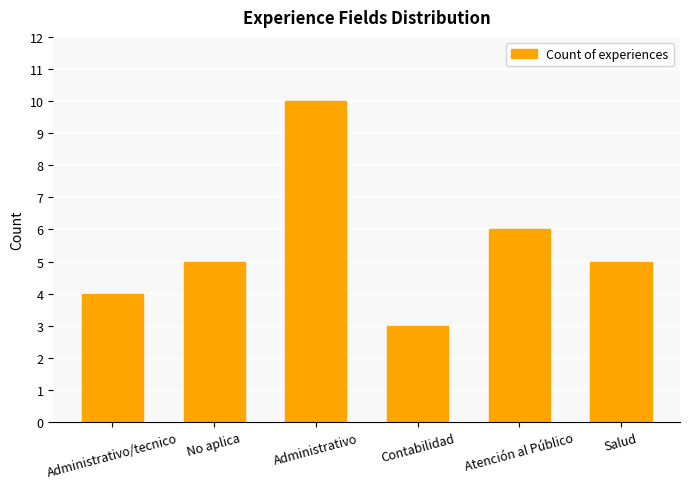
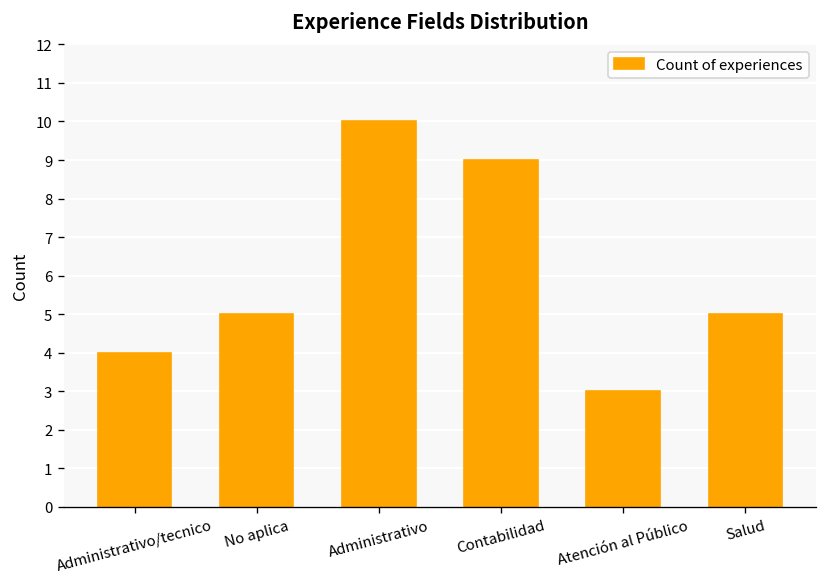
  {
    "Administrativo/tecnico": 4,
    "No aplica": 5,
    "Administrativo": 10,
-   "Contabilidad": 3,
-   "Atención al Público": 6,
+   "Contabilidad": 9,
+   "Atención al Público": 3,
    "Salud": 5
  }
